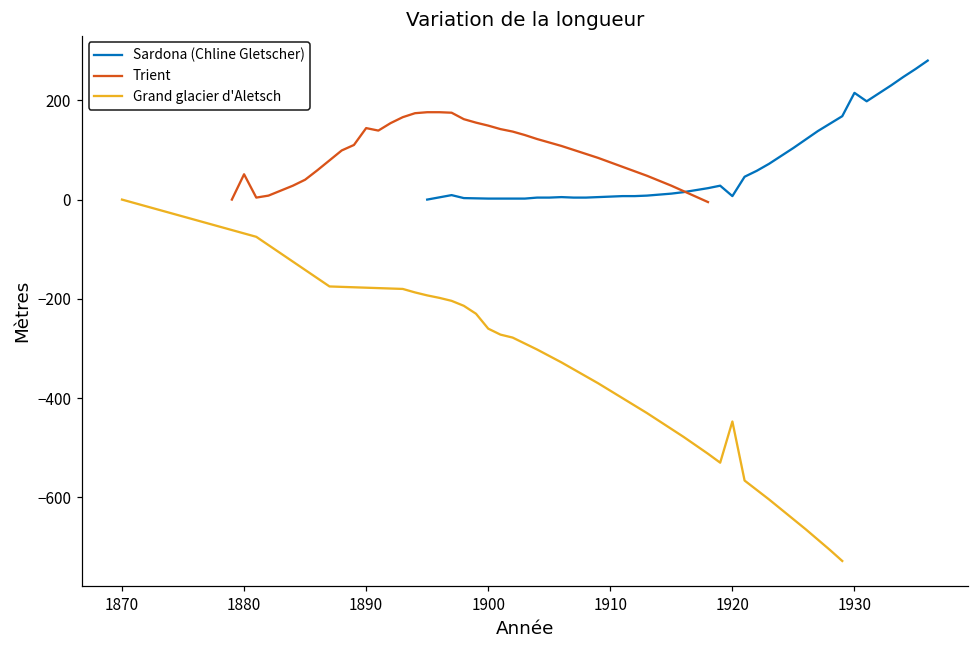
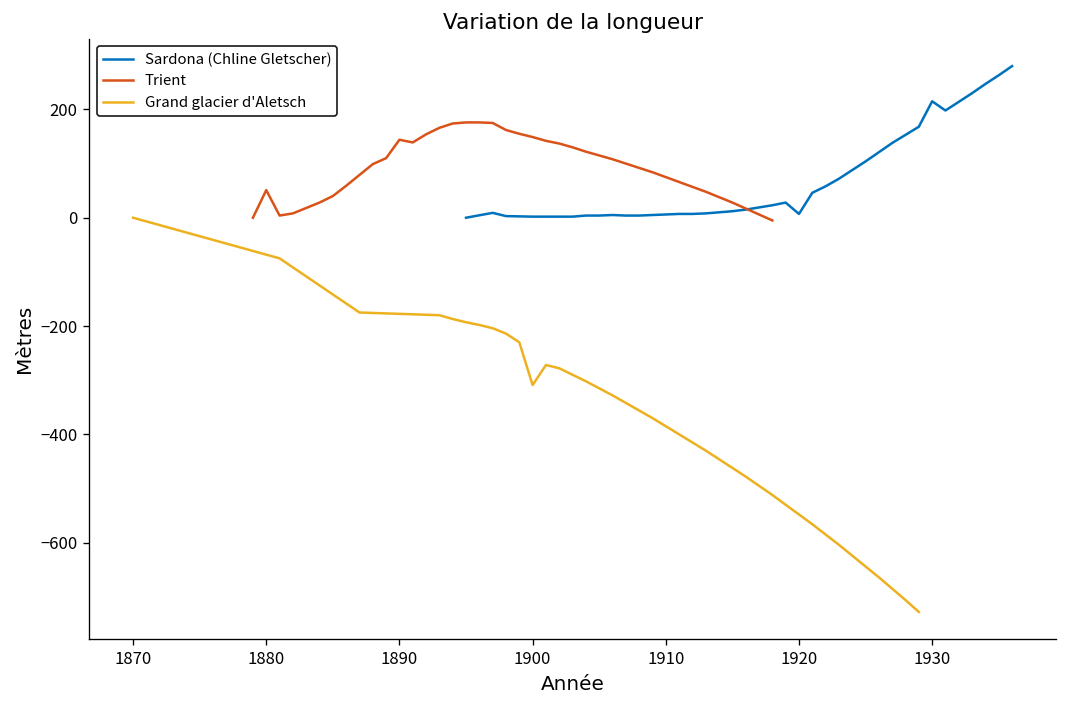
  {
    "Sardona (Chline Gletscher)": {
      "1900": 0,
      "1910": 10,
      "1920": 10,
      "1930": 220
    },
    "Trient": {
      "1880": 50,
      "1890": 140,
      "1900": 150,
      "1910": 80
    },
    "Grand glacier d'Aletsch": {
      "1870": 0,
-     "1900": -260,
+     "1900": -310,
      "1910": -390,
-     "1920": -450
+     "1920": -550
    }
  }
